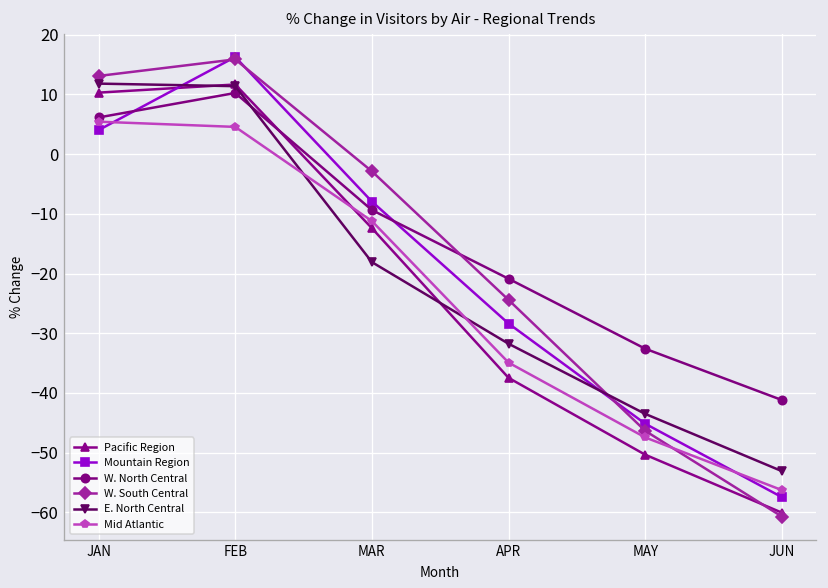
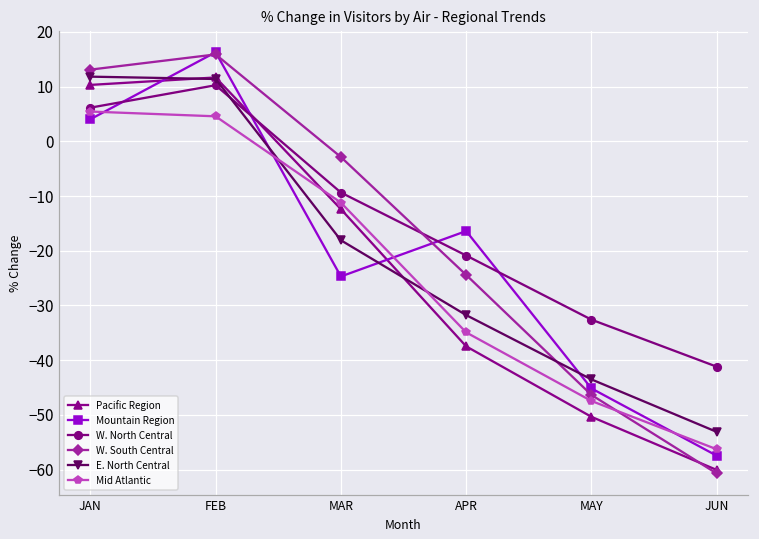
  {
    "Mountain Region": {
      "JAN": 4,
-     "MAR": -8,
-     "APR": -28,
+     "MAR": -25,
+     "APR": -16,
      "MAY": -45,
      "JUN": -57
    }
  }
